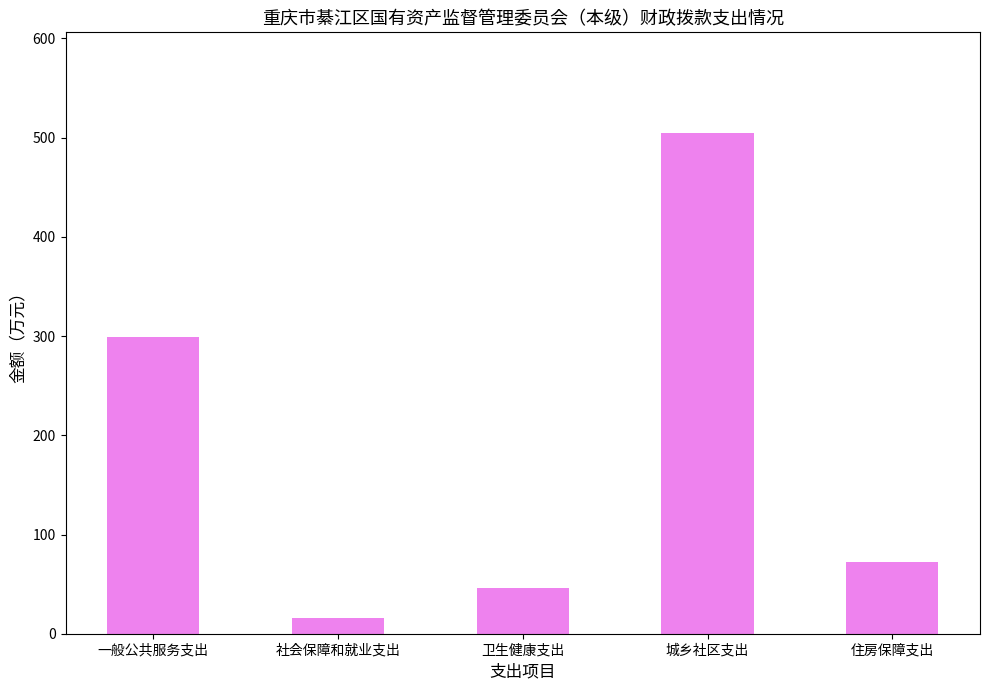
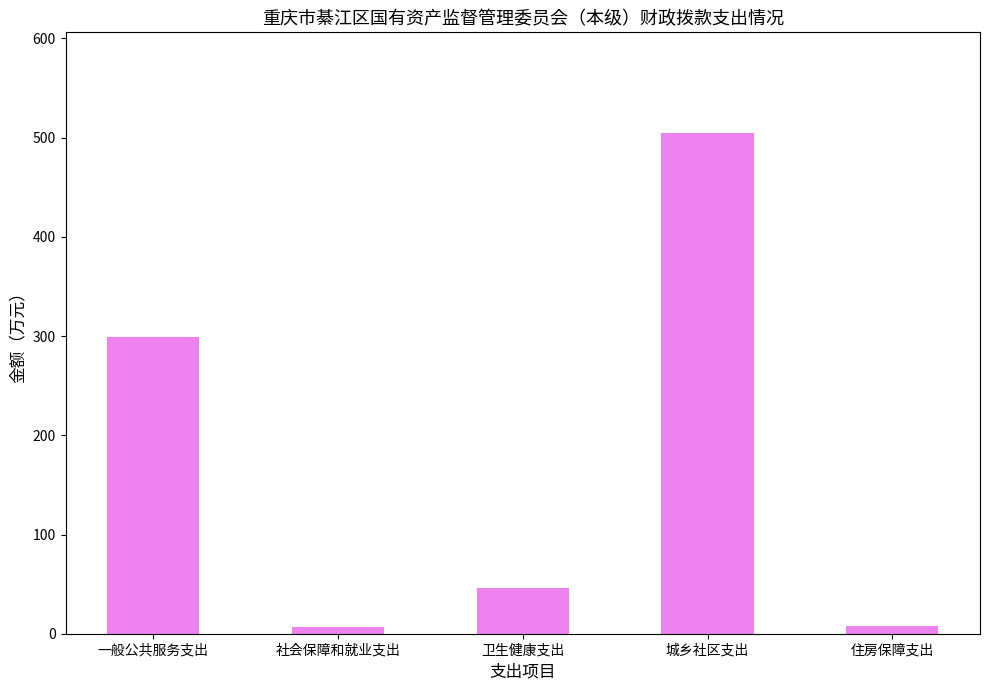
  {
    "一般公共服务支出": 300,
-   "社会保障和就业支出": 20,
+   "社会保障和就业支出": 10,
    "卫生健康支出": 50,
    "城乡社区支出": 510,
-   "住房保障支出": 70
+   "住房保障支出": 10
  }
